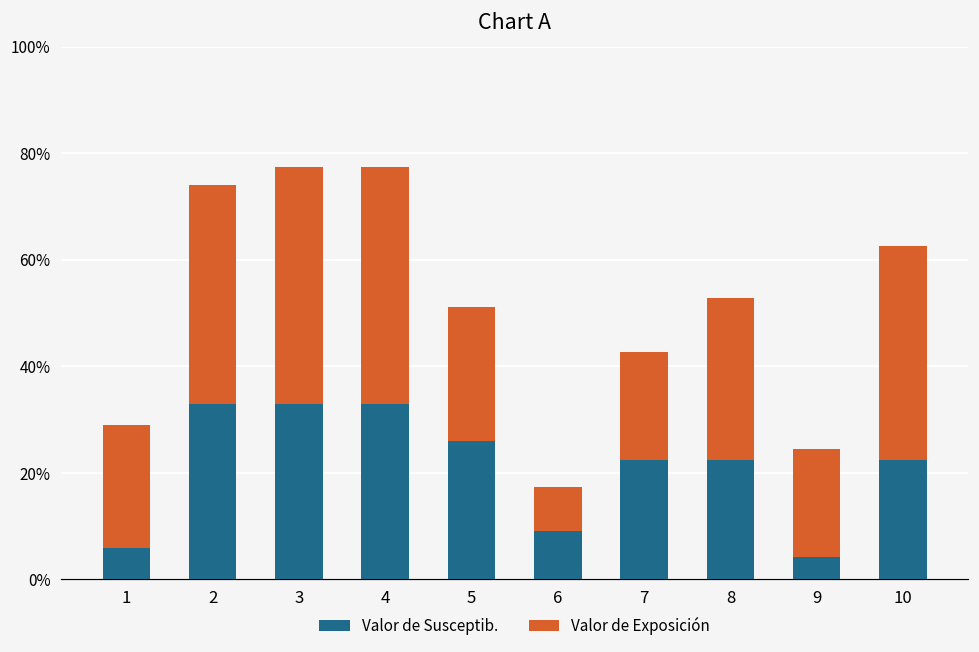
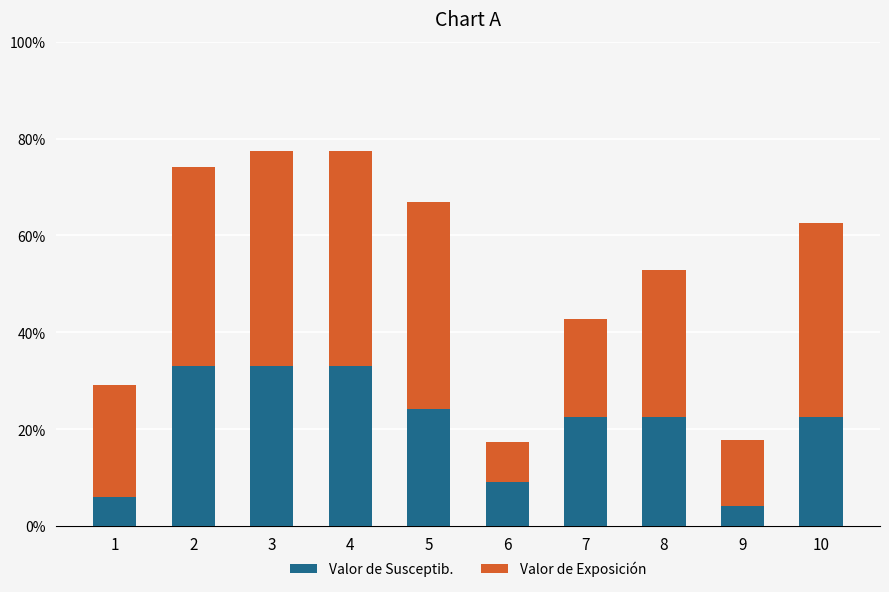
  {
    "Valor de Susceptib.": {
      "1": "6%",
      "2": "33%",
      "3": "33%",
      "4": "33%",
-     "5": "26%",
+     "5": "24%",
      "6": "9%",
      "7": "22%",
      "8": "22%",
      "9": "4%",
      "10": "22%"
    },
    "Valor de Exposición": {
      "1": "23%",
      "2": "41%",
      "3": "44%",
      "4": "44%",
-     "5": "25%",
+     "5": "43%",
      "6": "8%",
      "7": "20%",
      "8": "30%",
-     "9": "20%",
+     "9": "14%",
      "10": "40%"
    }
  }
